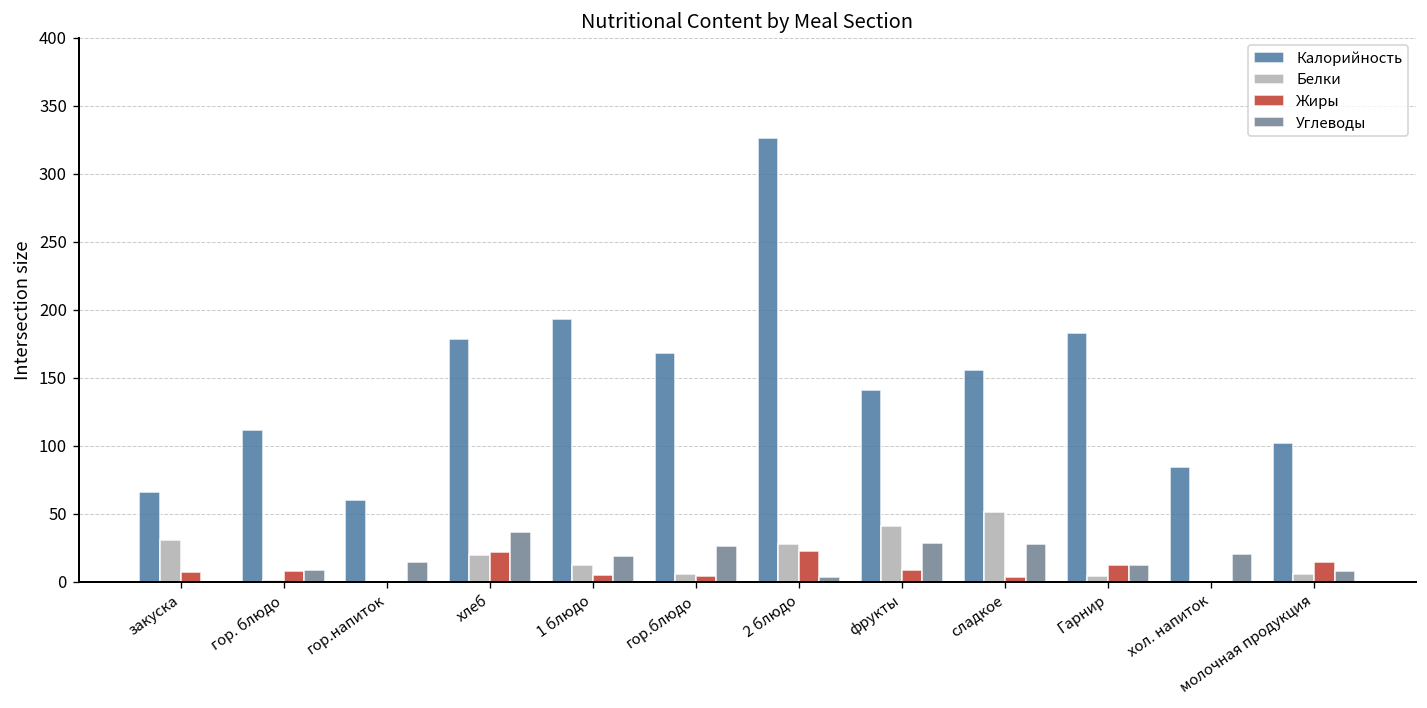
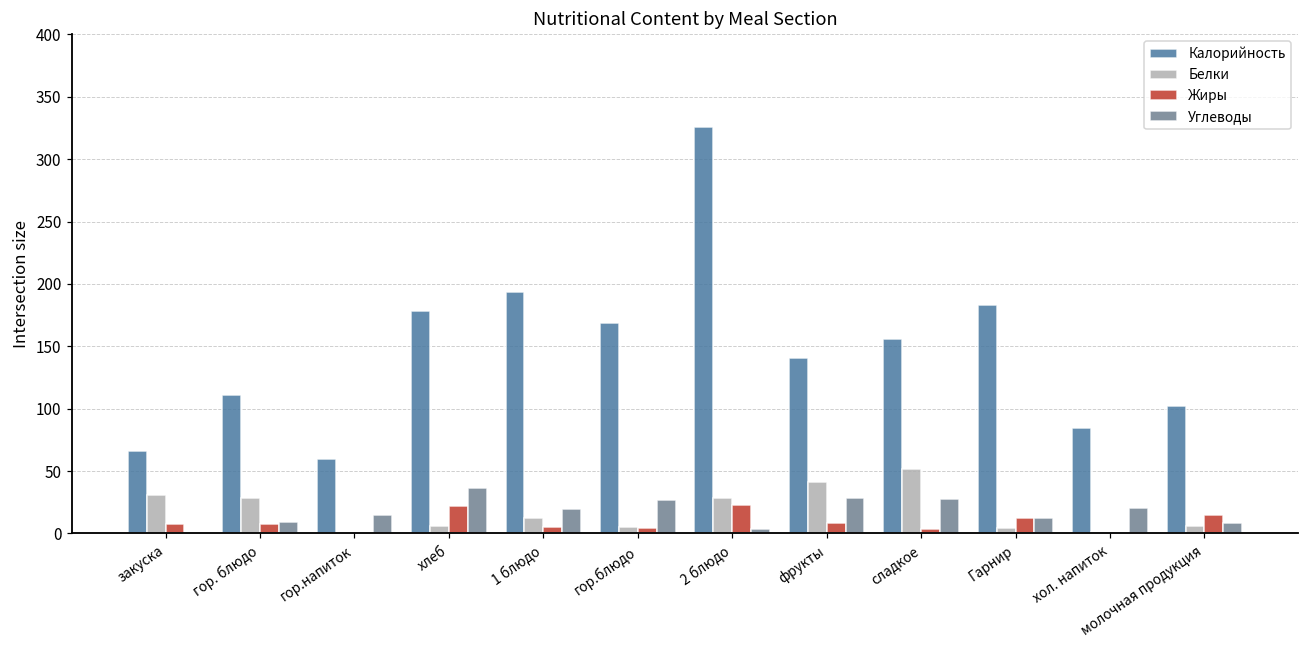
  {
    "Белки": {
      "закуска": 31,
-     "гор. блюдо": 1,
-     "хлеб": 20,
+     "гор. блюдо": 29,
+     "хлеб": 6,
      "1 блюдо": 13,
      "гор.блюдо": 6,
      "2 блюдо": 28,
      "фрукты": 41,
      "сладкое": 52,
      "Гарнир": 4,
      "молочная продукция": 6
    },
    "Жиры": {
      "закуска": 7,
      "гор. блюдо": 8,
      "хлеб": 22,
      "1 блюдо": 5,
      "гор.блюдо": 5,
      "2 блюдо": 22,
      "фрукты": 9,
      "сладкое": 4,
      "Гарнир": 13,
      "хол. напиток": 0,
      "молочная продукция": 15
    }
  }
